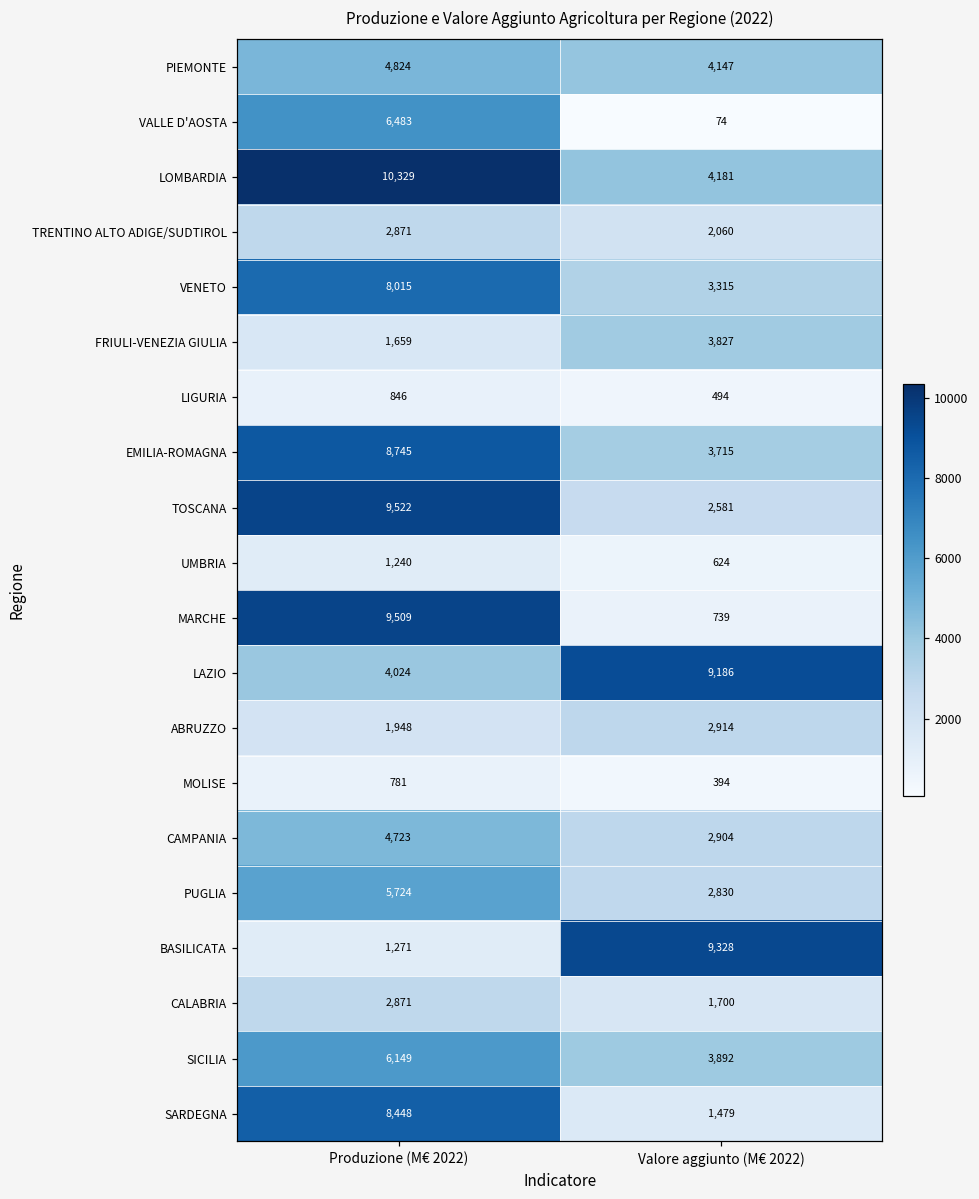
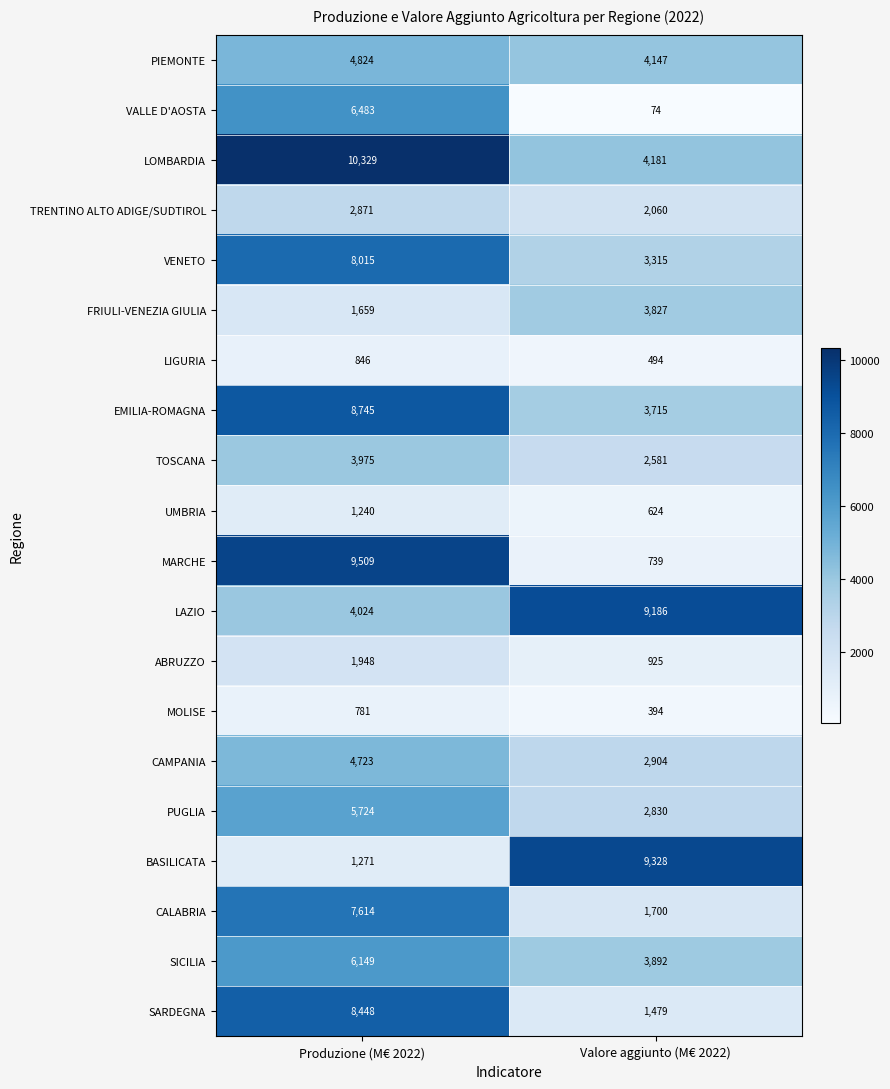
  {
    "PIEMONTE": {
      "Produzione (M€ 2022)": "4,824",
      "Valore aggiunto (M€ 2022)": "4,147"
    },
    "VALLE D'AOSTA": {
      "Produzione (M€ 2022)": "6,483",
      "Valore aggiunto (M€ 2022)": "74"
    },
    "LOMBARDIA": {
      "Produzione (M€ 2022)": "10,329",
      "Valore aggiunto (M€ 2022)": "4,181"
    },
    "TRENTINO ALTO ADIGE/SUDTIROL": {
      "Produzione (M€ 2022)": "2,871",
      "Valore aggiunto (M€ 2022)": "2,060"
    },
    "VENETO": {
      "Produzione (M€ 2022)": "8,015",
      "Valore aggiunto (M€ 2022)": "3,315"
    },
    "FRIULI-VENEZIA GIULIA": {
      "Produzione (M€ 2022)": "1,659",
      "Valore aggiunto (M€ 2022)": "3,827"
    },
    "LIGURIA": {
      "Produzione (M€ 2022)": "846",
      "Valore aggiunto (M€ 2022)": "494"
    },
    "EMILIA-ROMAGNA": {
      "Produzione (M€ 2022)": "8,745",
      "Valore aggiunto (M€ 2022)": "3,715"
    },
    "TOSCANA": {
-     "Produzione (M€ 2022)": "9,522",
+     "Produzione (M€ 2022)": "3,975",
      "Valore aggiunto (M€ 2022)": "2,581"
    },
    "UMBRIA": {
      "Produzione (M€ 2022)": "1,240",
      "Valore aggiunto (M€ 2022)": "624"
    },
    "MARCHE": {
      "Produzione (M€ 2022)": "9,509",
      "Valore aggiunto (M€ 2022)": "739"
    },
    "LAZIO": {
      "Produzione (M€ 2022)": "4,024",
      "Valore aggiunto (M€ 2022)": "9,186"
    },
    "ABRUZZO": {
      "Produzione (M€ 2022)": "1,948",
-     "Valore aggiunto (M€ 2022)": "2,914"
+     "Valore aggiunto (M€ 2022)": "925"
    },
    "MOLISE": {
      "Produzione (M€ 2022)": "781",
      "Valore aggiunto (M€ 2022)": "394"
    },
    "CAMPANIA": {
      "Produzione (M€ 2022)": "4,723",
      "Valore aggiunto (M€ 2022)": "2,904"
    },
    "PUGLIA": {
      "Produzione (M€ 2022)": "5,724",
      "Valore aggiunto (M€ 2022)": "2,830"
    },
    "BASILICATA": {
      "Produzione (M€ 2022)": "1,271",
      "Valore aggiunto (M€ 2022)": "9,328"
    },
    "CALABRIA": {
-     "Produzione (M€ 2022)": "2,871",
+     "Produzione (M€ 2022)": "7,614",
      "Valore aggiunto (M€ 2022)": "1,700"
    },
    "SICILIA": {
      "Produzione (M€ 2022)": "6,149",
      "Valore aggiunto (M€ 2022)": "3,892"
    },
    "SARDEGNA": {
      "Produzione (M€ 2022)": "8,448",
      "Valore aggiunto (M€ 2022)": "1,479"
    }
  }
